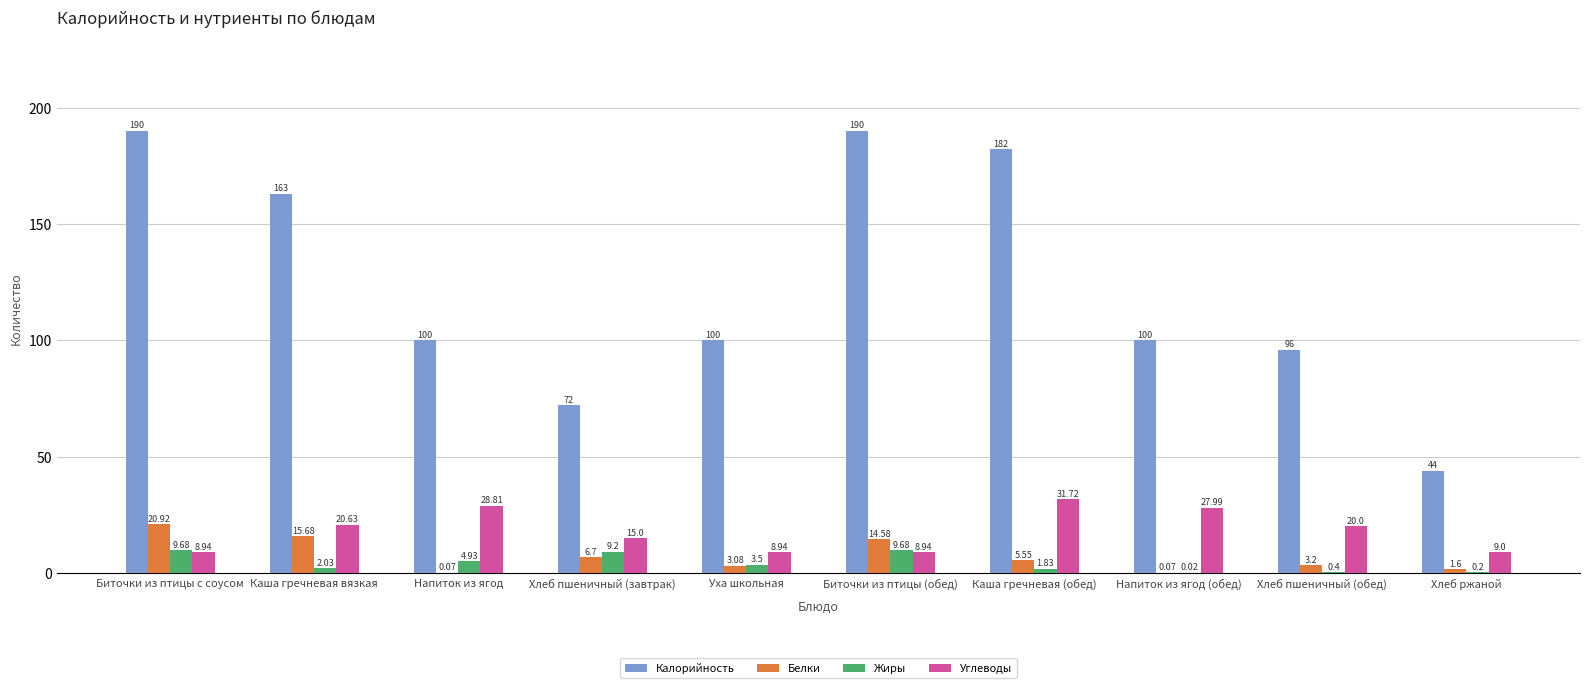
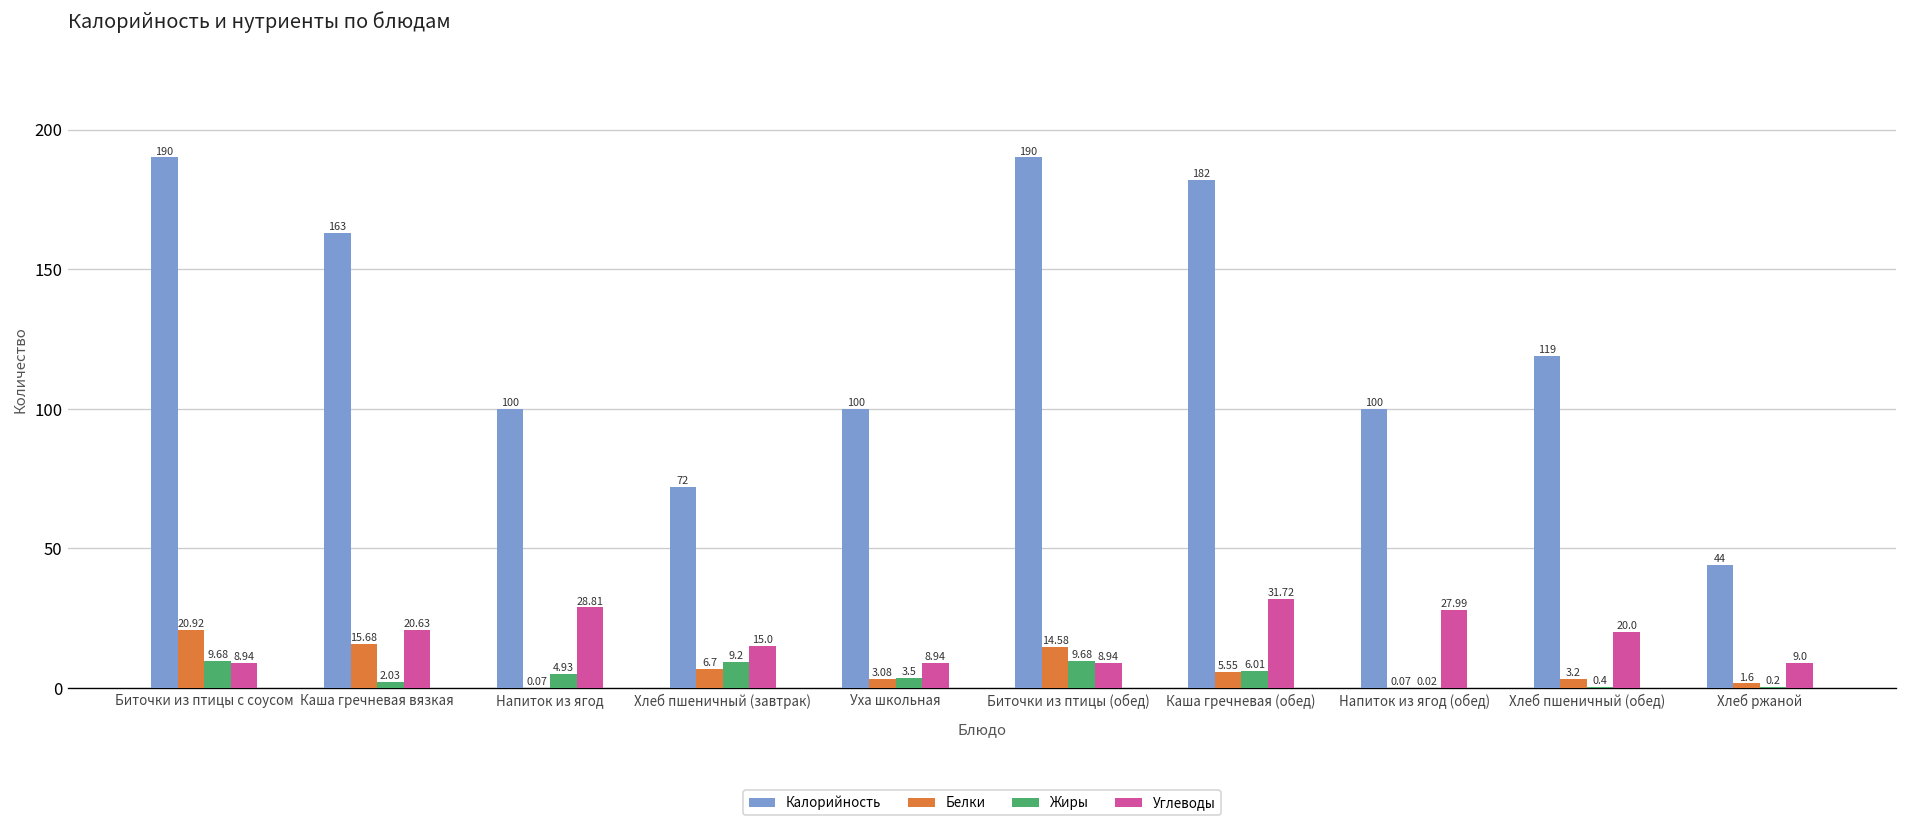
  {
    "Калорийность": {
      "Биточки из птицы с соусом": 190,
      "Каша гречневая вязкая": 163,
      "Напиток из ягод": 100,
      "Хлеб пшеничный (завтрак)": 72,
      "Уха школьная": 100,
      "Биточки из птицы (обед)": 190,
      "Каша гречневая (обед)": 182,
      "Напиток из ягод (обед)": 100,
-     "Хлеб пшеничный (обед)": 96,
+     "Хлеб пшеничный (обед)": 119,
      "Хлеб ржаной": 44
    },
    "Белки": {
      "Биточки из птицы с соусом": 20.92,
      "Каша гречневая вязкая": 15.68,
      "Напиток из ягод": 0.07,
      "Хлеб пшеничный (завтрак)": 6.7,
      "Уха школьная": 3.08,
      "Биточки из птицы (обед)": 14.58,
      "Каша гречневая (обед)": 5.55,
      "Напиток из ягод (обед)": 0.07,
      "Хлеб пшеничный (обед)": 3.2,
      "Хлеб ржаной": 1.6
    },
    "Жиры": {
      "Биточки из птицы с соусом": 9.68,
      "Каша гречневая вязкая": 2.03,
      "Напиток из ягод": 4.93,
      "Хлеб пшеничный (завтрак)": 9.2,
      "Уха школьная": 3.5,
      "Биточки из птицы (обед)": 9.68,
-     "Каша гречневая (обед)": 1.83,
+     "Каша гречневая (обед)": 6.01,
      "Напиток из ягод (обед)": 0.02,
      "Хлеб пшеничный (обед)": 0.4,
      "Хлеб ржаной": 0.2
    },
    "Углеводы": {
      "Биточки из птицы с соусом": 8.94,
      "Каша гречневая вязкая": 20.63,
      "Напиток из ягод": 28.81,
      "Хлеб пшеничный (завтрак)": 15.0,
      "Уха школьная": 8.94,
      "Биточки из птицы (обед)": 8.94,
      "Каша гречневая (обед)": 31.72,
      "Напиток из ягод (обед)": 27.99,
      "Хлеб пшеничный (обед)": 20.0,
      "Хлеб ржаной": 9.0
    }
  }
